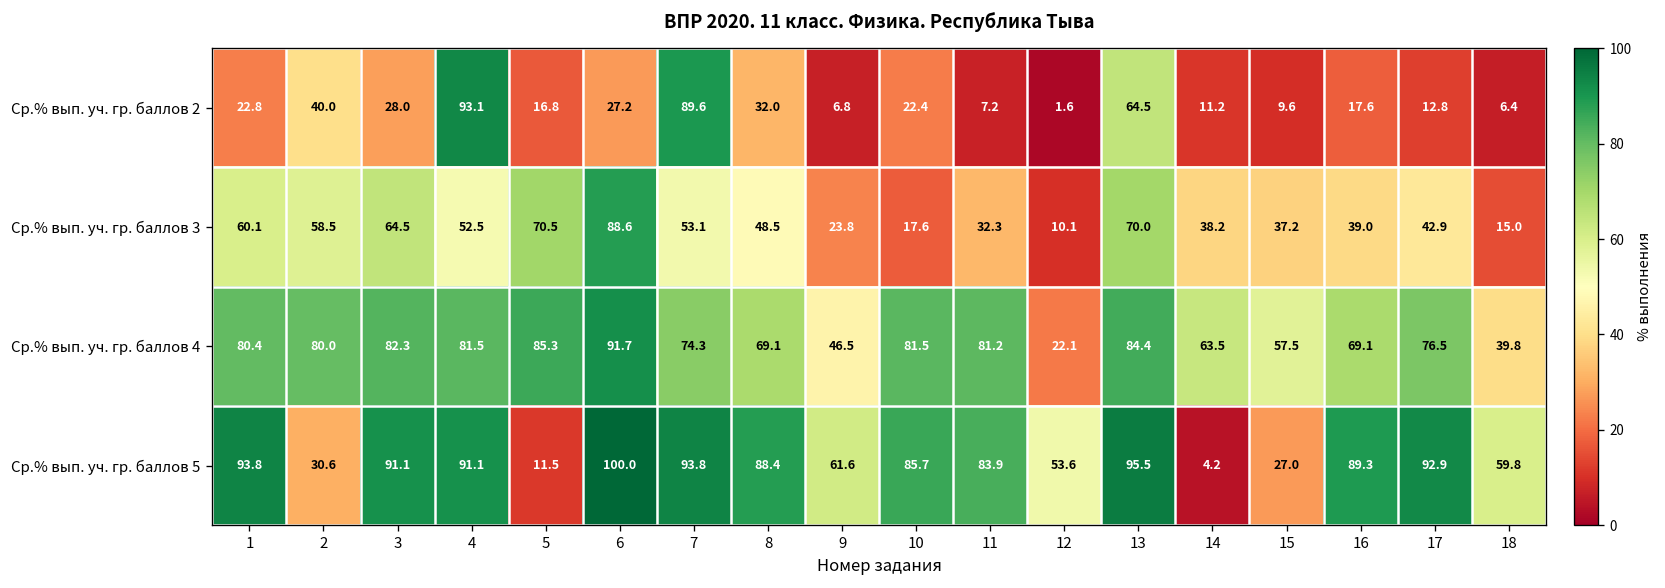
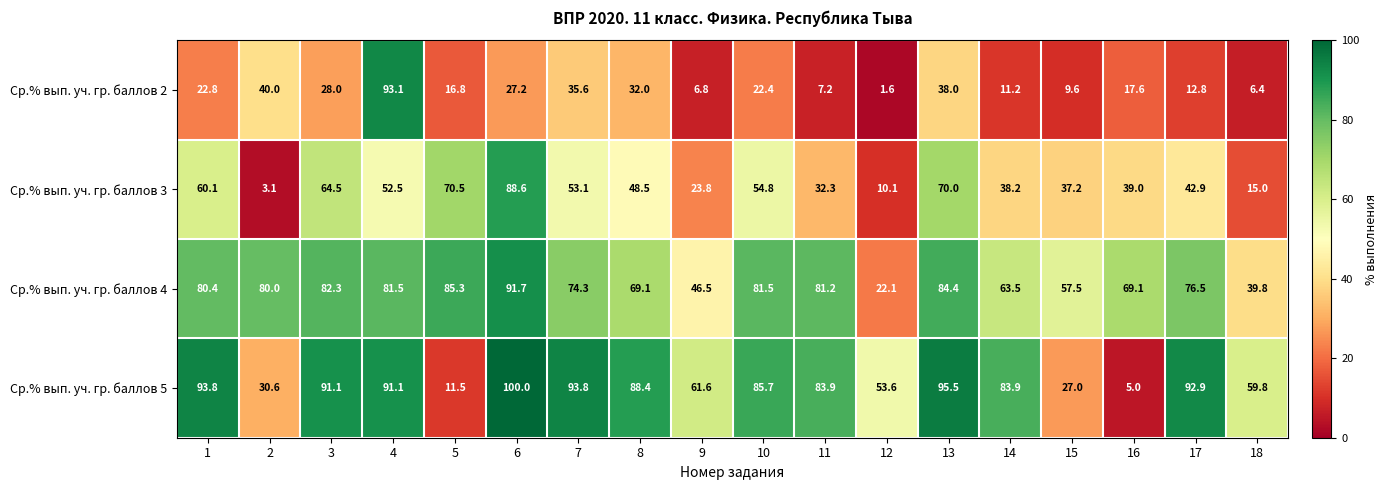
  {
    "Ср.% вып. уч. гр. баллов 2": {
      "1": 22.8,
      "2": 40.0,
      "3": 28.0,
      "4": 93.1,
      "5": 16.8,
      "6": 27.2,
-     "7": 89.6,
+     "7": 35.6,
      "8": 32.0,
      "9": 6.8,
      "10": 22.4,
      "11": 7.2,
      "12": 1.6,
-     "13": 64.5,
+     "13": 38.0,
      "14": 11.2,
      "15": 9.6,
      "16": 17.6,
      "17": 12.8,
      "18": 6.4
    },
    "Ср.% вып. уч. гр. баллов 3": {
      "1": 60.1,
-     "2": 58.5,
+     "2": 3.1,
      "3": 64.5,
      "4": 52.5,
      "5": 70.5,
      "6": 88.6,
      "7": 53.1,
      "8": 48.5,
      "9": 23.8,
-     "10": 17.6,
+     "10": 54.8,
      "11": 32.3,
      "12": 10.1,
      "13": 70.0,
      "14": 38.2,
      "15": 37.2,
      "16": 39.0,
      "17": 42.9,
      "18": 15.0
    },
    "Ср.% вып. уч. гр. баллов 4": {
      "1": 80.4,
      "2": 80.0,
      "3": 82.3,
      "4": 81.5,
      "5": 85.3,
      "6": 91.7,
      "7": 74.3,
      "8": 69.1,
      "9": 46.5,
      "10": 81.5,
      "11": 81.2,
      "12": 22.1,
      "13": 84.4,
      "14": 63.5,
      "15": 57.5,
      "16": 69.1,
      "17": 76.5,
      "18": 39.8
    },
    "Ср.% вып. уч. гр. баллов 5": {
      "1": 93.8,
      "2": 30.6,
      "3": 91.1,
      "4": 91.1,
      "5": 11.5,
      "6": 100.0,
      "7": 93.8,
      "8": 88.4,
      "9": 61.6,
      "10": 85.7,
      "11": 83.9,
      "12": 53.6,
      "13": 95.5,
-     "14": 4.2,
+     "14": 83.9,
      "15": 27.0,
-     "16": 89.3,
+     "16": 5.0,
      "17": 92.9,
      "18": 59.8
    }
  }
